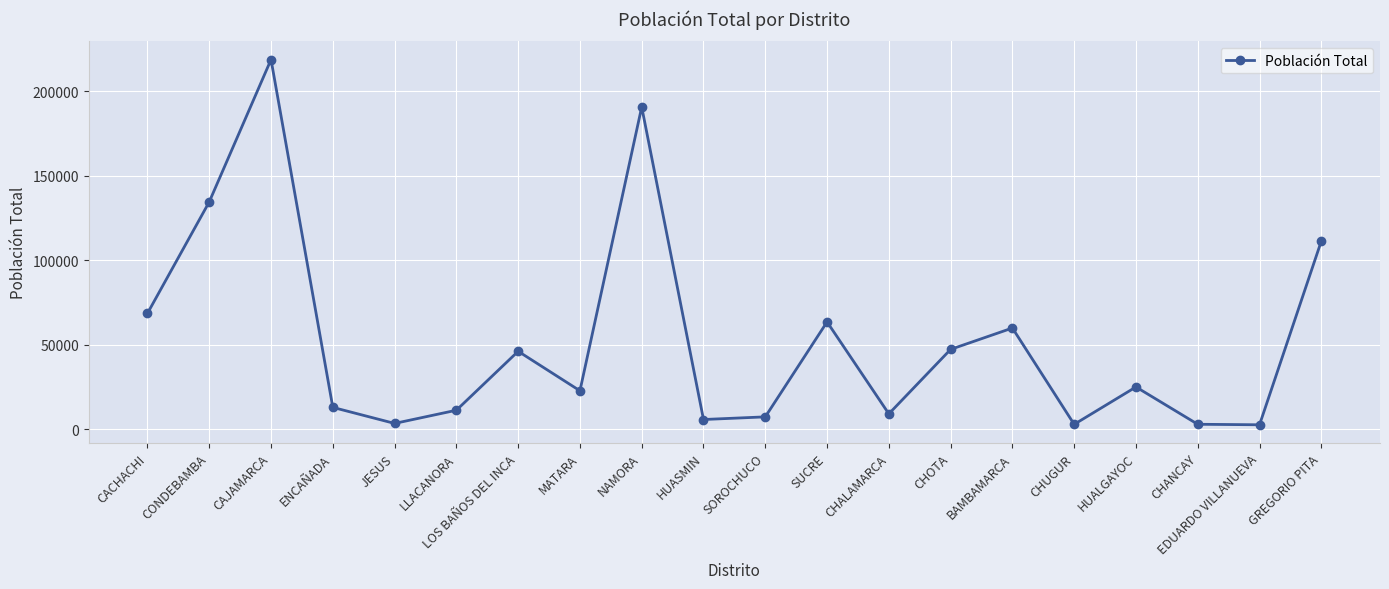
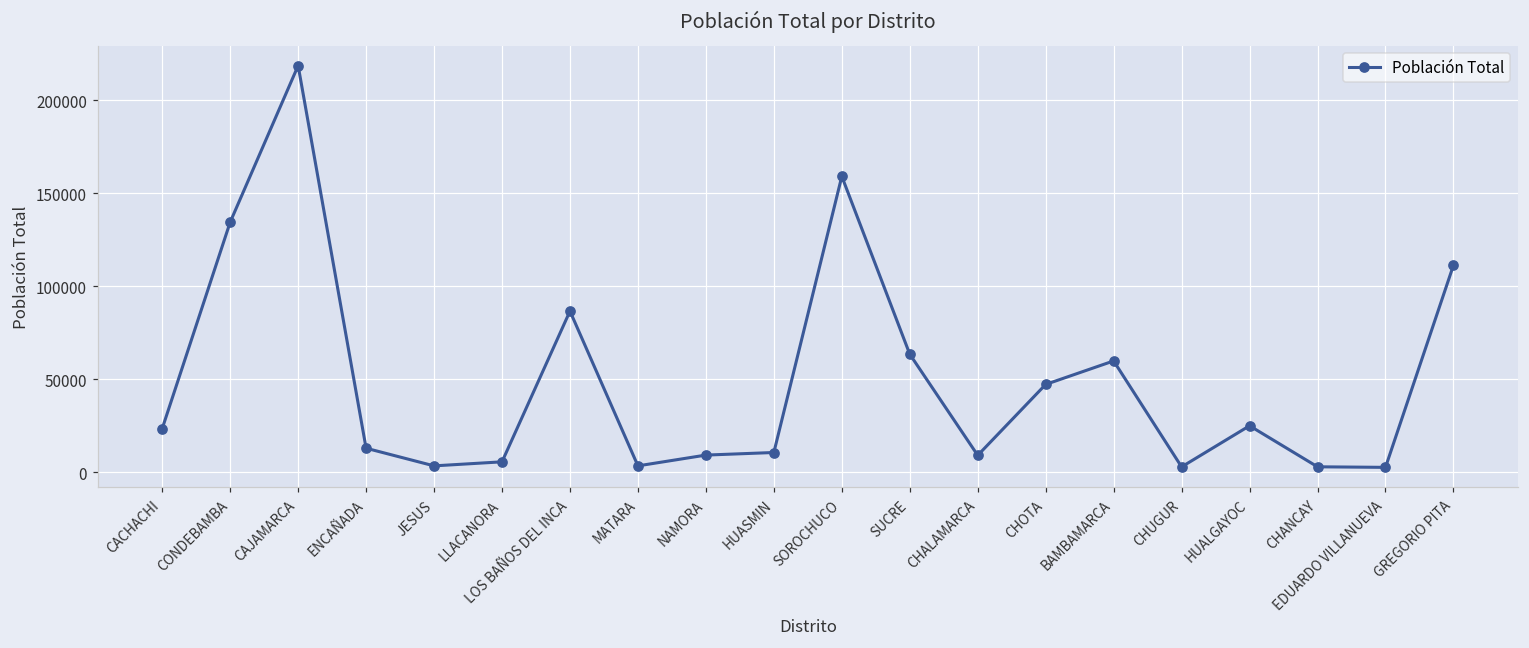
  {
-   "CACHACHI": 69000,
+   "CACHACHI": 24000,
    "CONDEBAMBA": 135000,
    "CAJAMARCA": 219000,
    "ENCAÑADA": 13000,
    "JESUS": 3000,
-   "LLACANORA": 11000,
-   "LOS BAÑOS DEL INCA": 46000,
-   "MATARA": 23000,
-   "NAMORA": 191000,
-   "HUASMIN": 6000,
-   "SOROCHUCO": 7000,
+   "LLACANORA": 6000,
+   "LOS BAÑOS DEL INCA": 87000,
+   "MATARA": 3000,
+   "NAMORA": 9000,
+   "HUASMIN": 11000,
+   "SOROCHUCO": 159000,
    "SUCRE": 64000,
    "CHALAMARCA": 9000,
    "CHOTA": 47000,
    "BAMBAMARCA": 60000,
    "CHUGUR": 3000,
    "HUALGAYOC": 25000,
    "CHANCAY": 3000,
    "EDUARDO VILLANUEVA": 3000,
    "GREGORIO PITA": 111000
  }
